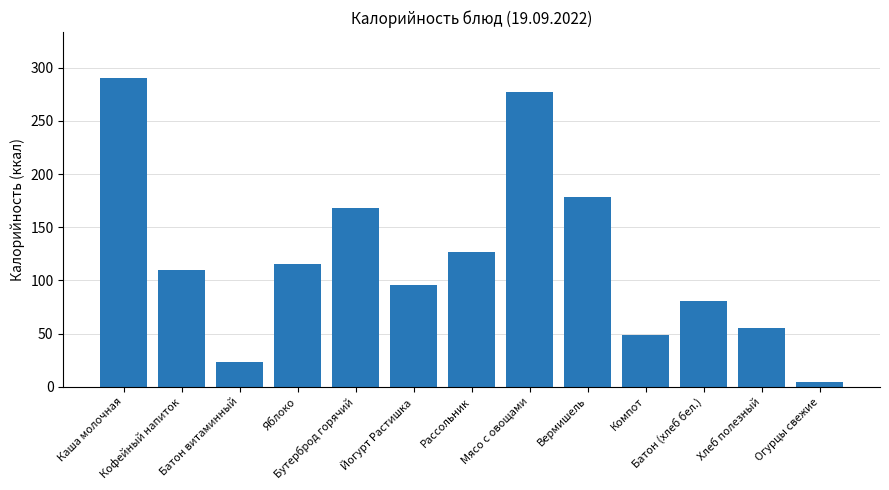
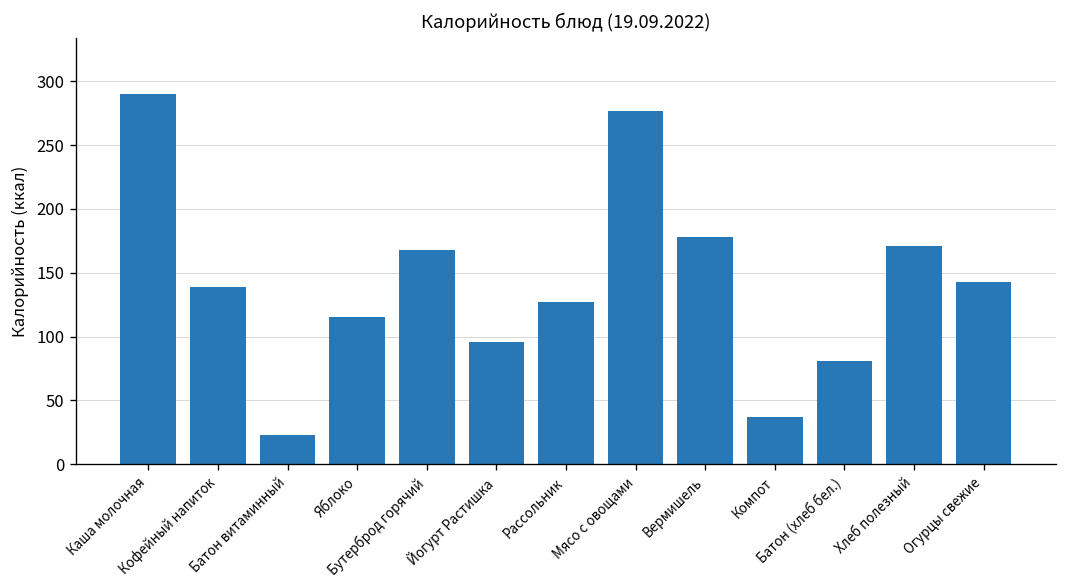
  {
    "Каша молочная": 290,
-   "Кофейный напиток": 110,
+   "Кофейный напиток": 139,
    "Батон витаминный": 23,
    "Яблоко": 115,
    "Бутерброд горячий": 168,
    "Йогурт Растишка": 96,
    "Рассольник": 127,
    "Мясо с овощами": 277,
    "Вермишель": 178,
-   "Компот": 49,
+   "Компот": 37,
    "Батон (хлеб бел.)": 81,
-   "Хлеб полезный": 55,
-   "Огурцы свежие": 5
+   "Хлеб полезный": 171,
+   "Огурцы свежие": 143
  }
